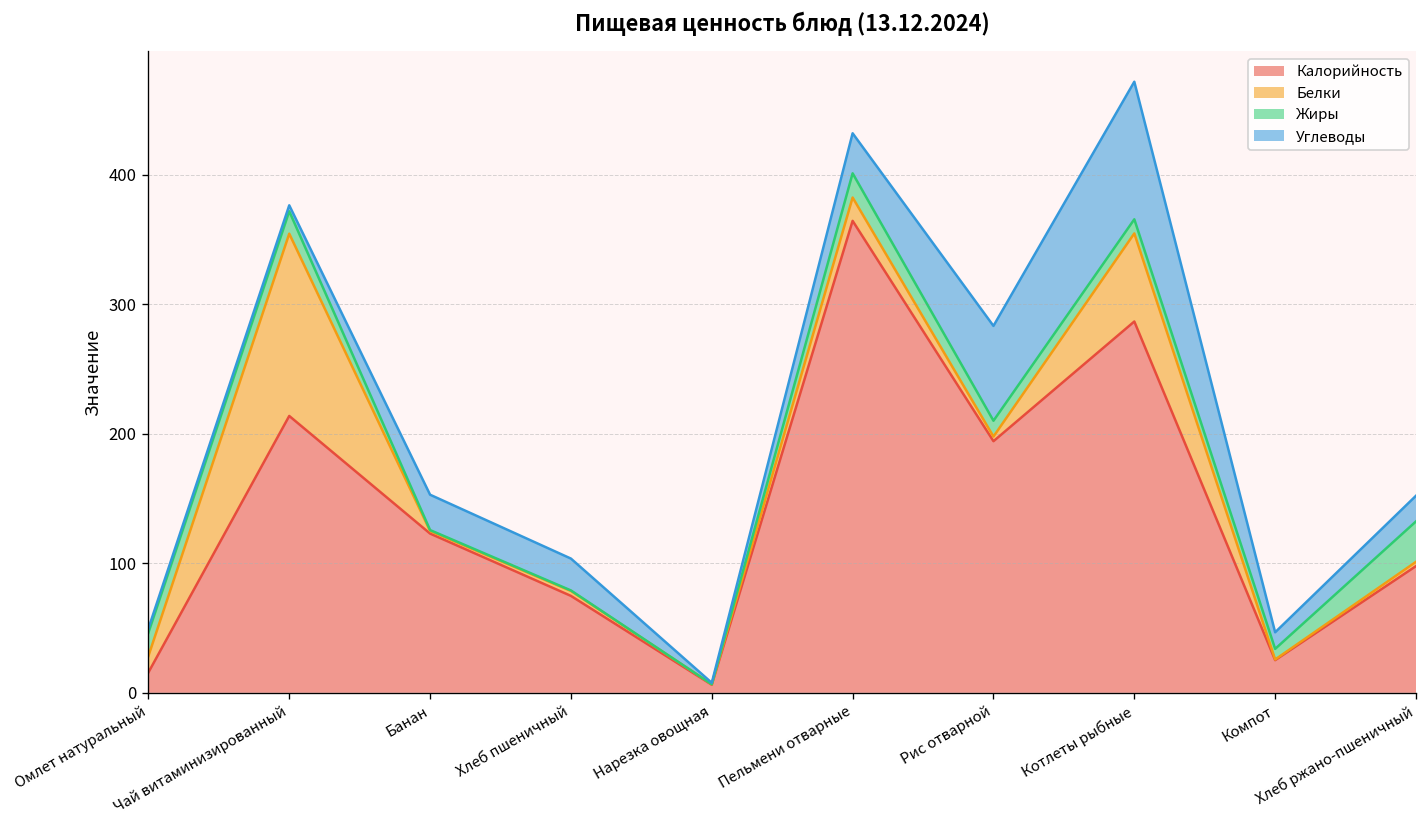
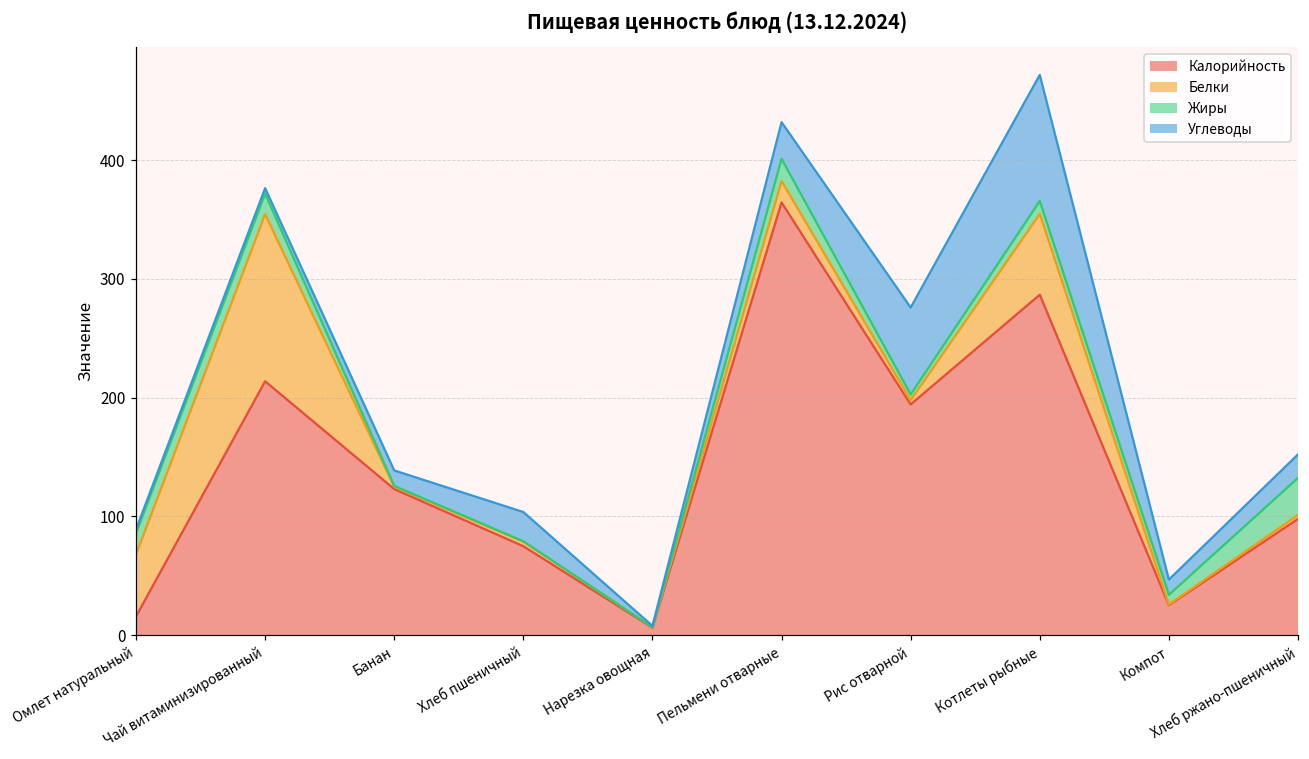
  {
    "Калорийность": {
      "Омлет натуральный": 16,
      "Чай витаминизированный": 214,
      "Хлеб пшеничный": 75,
      "Пельмени отварные": 364,
      "Рис отварной": 194,
      "Котлеты рыбные": 287,
      "Хлеб ржано-пшеничный": 98
    },
    "Белки": {
-     "Омлет натуральный": 13,
+     "Омлет натуральный": 52,
      "Чай витаминизированный": 141,
      "Пельмени отварные": 18,
      "Рис отварной": 4,
      "Котлеты рыбные": 68,
      "Хлеб ржано-пшеничный": 3
    },
    "Жиры": {
      "Омлет натуральный": 18,
      "Чай витаминизированный": 17,
      "Пельмени отварные": 19,
-     "Рис отварной": 12,
+     "Рис отварной": 5,
      "Котлеты рыбные": 11,
      "Компот": 8,
      "Хлеб ржано-пшеничный": 31
    },
    "Углеводы": {
      "Омлет натуральный": 3,
      "Чай витаминизированный": 5,
-     "Банан": 27,
+     "Банан": 13,
      "Хлеб пшеничный": 25,
      "Пельмени отварные": 31,
      "Рис отварной": 73,
      "Котлеты рыбные": 106,
      "Компот": 13,
      "Хлеб ржано-пшеничный": 20
    }
  }
